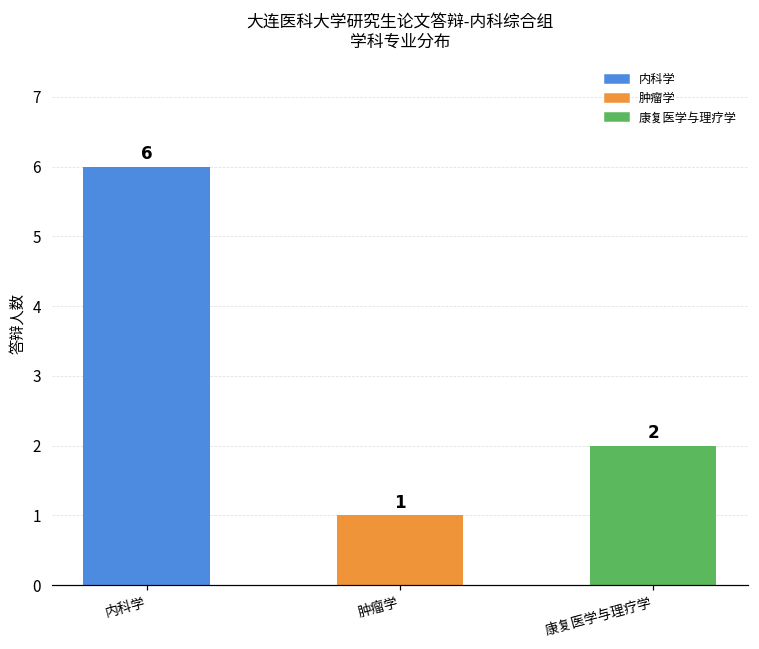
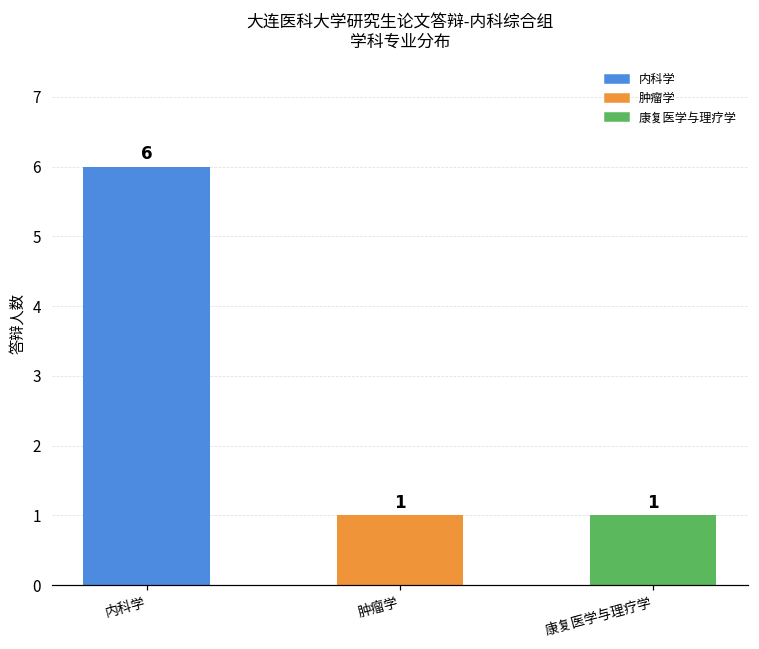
  {
    "内科学": 6,
    "肿瘤学": 1,
-   "康复医学与理疗学": 2
+   "康复医学与理疗学": 1
  }
